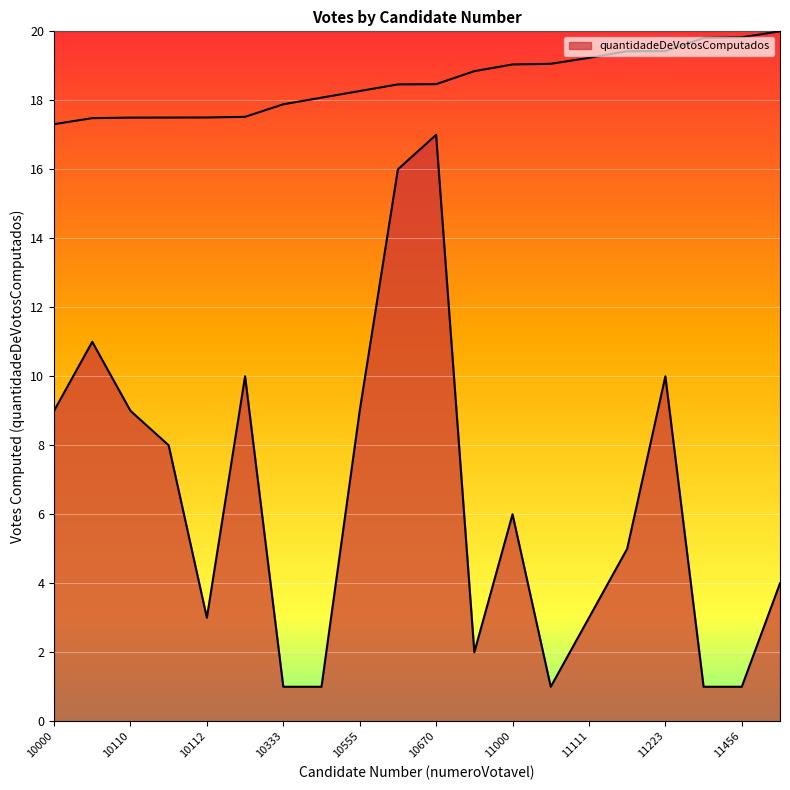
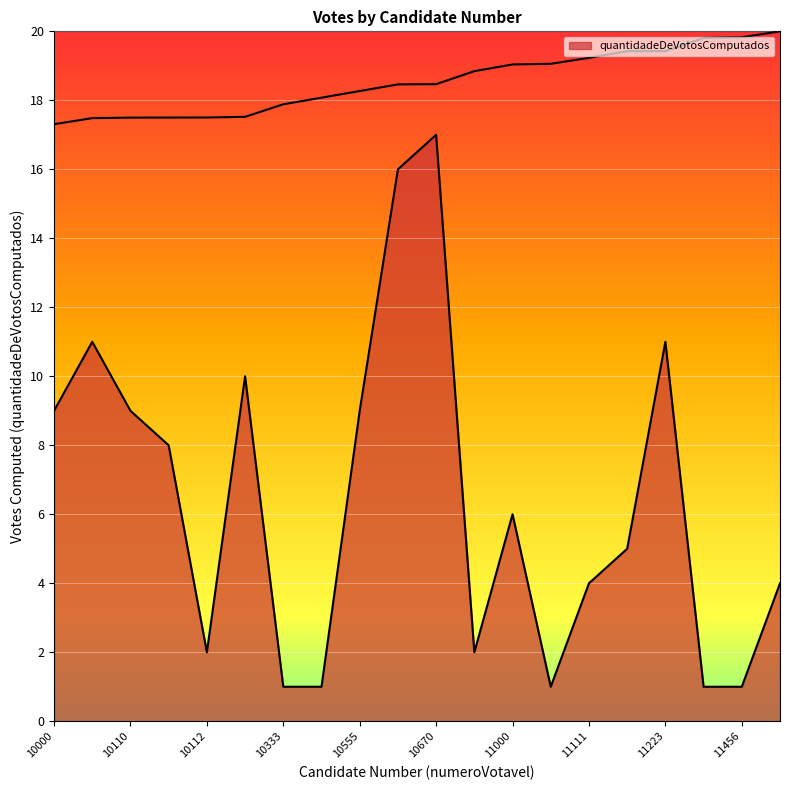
  {
    "quantidadeDeVotosComputados": {
      "10000": 9,
      "10110": 9,
-     "10112": 3,
+     "10112": 2,
      "10333": 1,
      "10555": 9,
      "10670": 17,
      "11000": 6,
-     "11111": 3,
-     "11223": 10,
+     "11111": 4,
+     "11223": 11,
      "11456": 1
    }
  }
